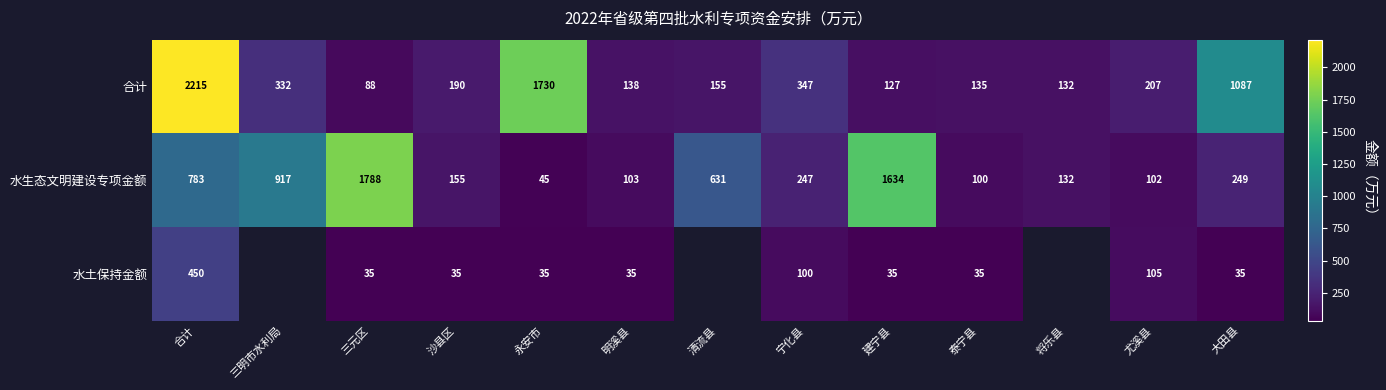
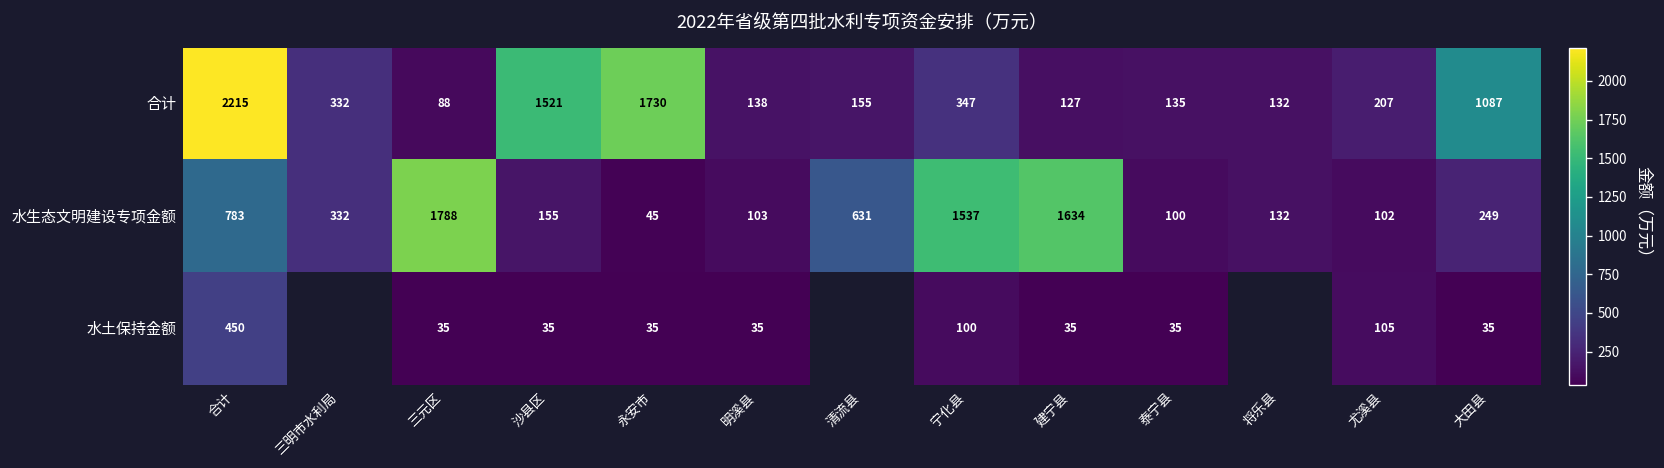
  {
    "合计": {
      "合计": 2215,
      "三明市水利局": 332,
      "三元区": 88,
-     "沙县区": 190,
+     "沙县区": 1521,
      "永安市": 1730,
      "明溪县": 138,
      "清流县": 155,
      "宁化县": 347,
      "建宁县": 127,
      "泰宁县": 135,
      "将乐县": 132,
      "尤溪县": 207,
      "大田县": 1087
    },
    "水生态文明建设专项金额": {
      "合计": 783,
-     "三明市水利局": 917,
+     "三明市水利局": 332,
      "三元区": 1788,
      "沙县区": 155,
      "永安市": 45,
      "明溪县": 103,
      "清流县": 631,
-     "宁化县": 247,
+     "宁化县": 1537,
      "建宁县": 1634,
      "泰宁县": 100,
      "将乐县": 132,
      "尤溪县": 102,
      "大田县": 249
    },
    "水土保持金额": {
      "合计": 450,
      "三元区": 35,
      "沙县区": 35,
      "永安市": 35,
      "明溪县": 35,
      "宁化县": 100,
      "建宁县": 35,
      "泰宁县": 35,
      "尤溪县": 105,
      "大田县": 35
    }
  }
